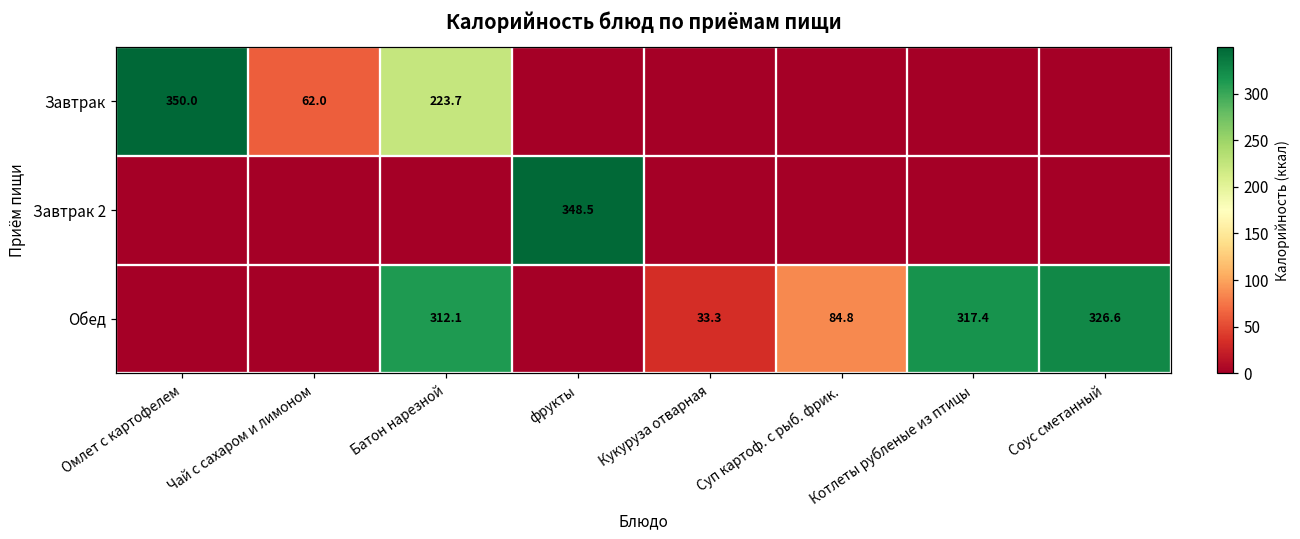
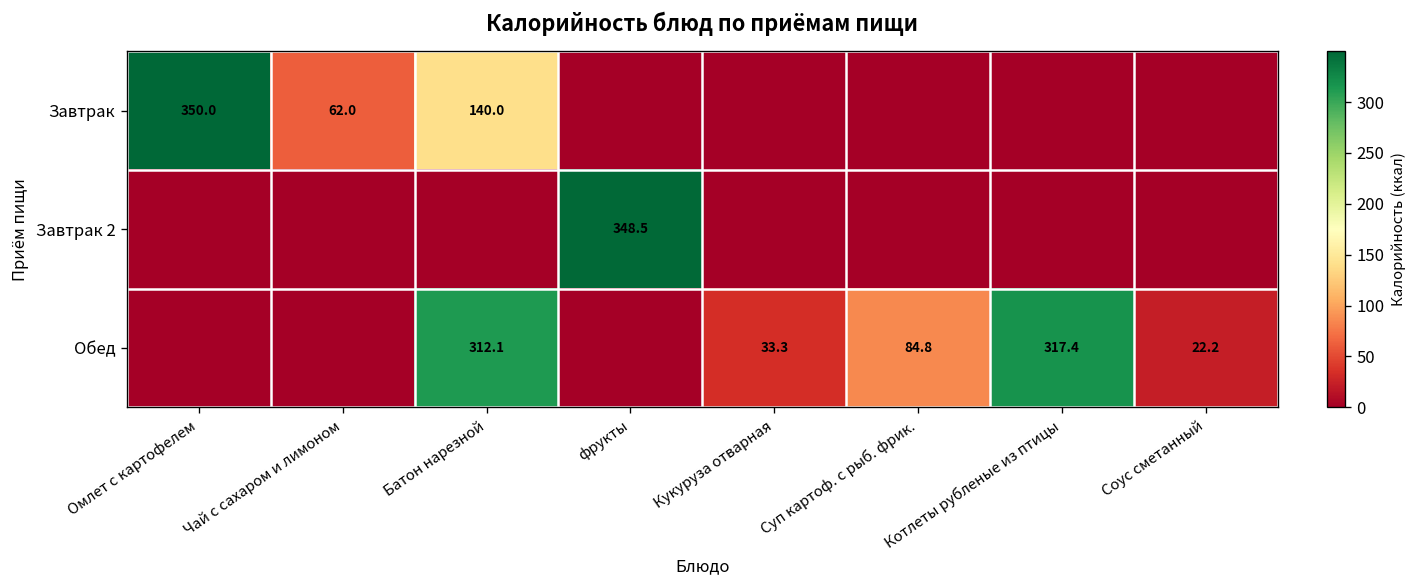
  {
    "Завтрак": {
      "Омлет с картофелем": 350.0,
      "Чай с сахаром и лимоном": 62.0,
-     "Батон нарезной": 223.7
+     "Батон нарезной": 140.0
    },
    "Завтрак 2": {
      "фрукты": 348.5
    },
    "Обед": {
      "Батон нарезной": 312.1,
      "Кукуруза отварная": 33.3,
      "Суп картоф. с рыб. фрик.": 84.8,
      "Котлеты рубленые из птицы": 317.4,
-     "Соус сметанный": 326.6
+     "Соус сметанный": 22.2
    }
  }
